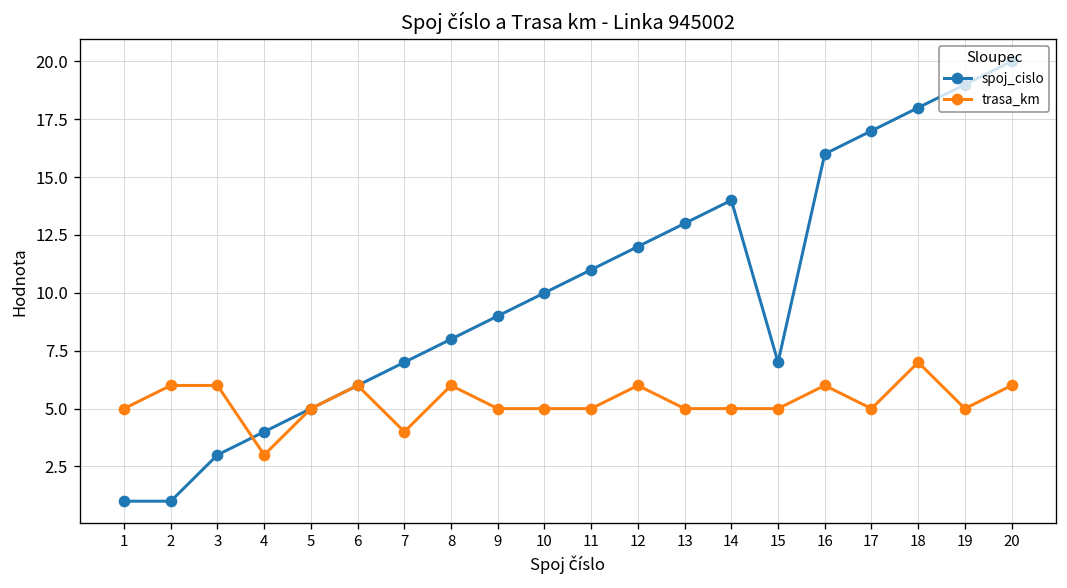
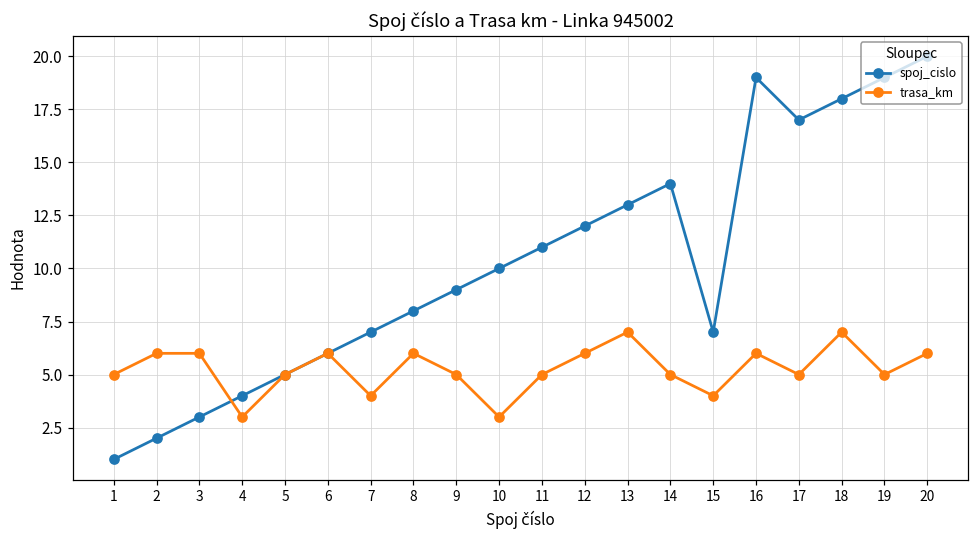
  {
    "spoj_cislo": {
      "1": 1,
-     "2": 1,
+     "2": 2,
      "3": 3,
      "4": 4,
      "7": 7,
      "8": 8,
      "9": 9,
      "10": 10,
      "11": 11,
      "12": 12,
      "13": 13,
      "14": 14,
      "15": 7,
-     "16": 16,
+     "16": 19,
      "17": 17,
      "18": 18
    },
    "trasa_km": {
      "1": 5,
      "2": 6,
      "3": 6,
      "4": 3,
      "7": 4,
      "8": 6,
      "9": 5,
-     "10": 5,
+     "10": 3,
      "11": 5,
      "12": 6,
-     "13": 5,
+     "13": 7,
      "14": 5,
-     "15": 5,
+     "15": 4,
      "16": 6,
      "17": 5,
      "18": 7,
      "19": 5,
      "20": 6
    }
  }
